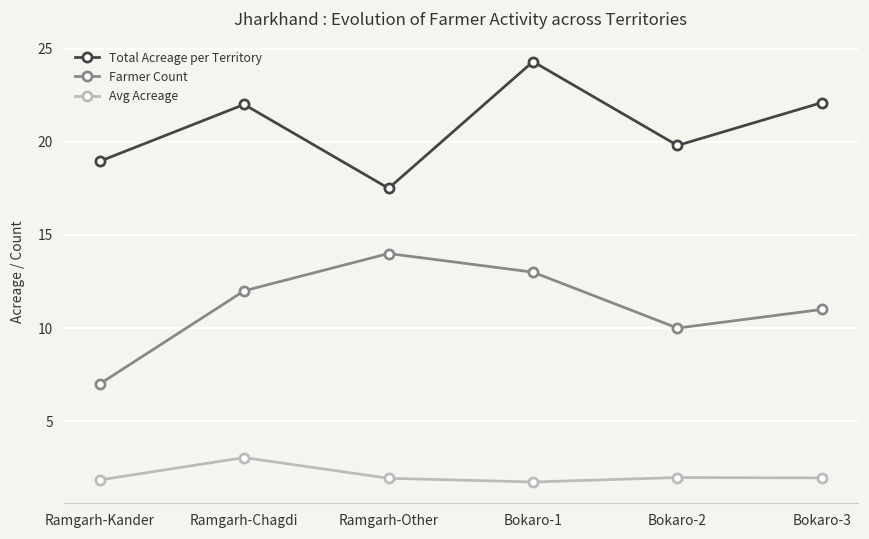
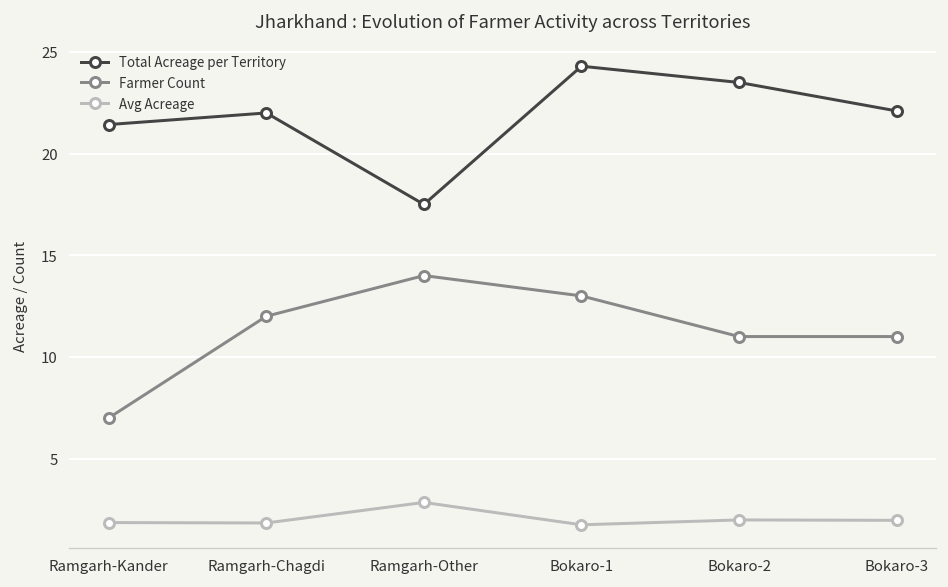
  {
    "Total Acreage per Territory": {
-     "Ramgarh-Kander": 19.0,
+     "Ramgarh-Kander": 21.4,
      "Ramgarh-Chagdi": 22.0,
      "Ramgarh-Other": 17.5,
      "Bokaro-1": 24.3,
-     "Bokaro-2": 19.8,
+     "Bokaro-2": 23.5,
      "Bokaro-3": 22.1
    },
    "Farmer Count": {
      "Ramgarh-Kander": 7,
      "Ramgarh-Chagdi": 12,
      "Ramgarh-Other": 14,
      "Bokaro-1": 13,
-     "Bokaro-2": 10,
+     "Bokaro-2": 11,
      "Bokaro-3": 11
    },
    "Avg Acreage": {
      "Ramgarh-Kander": 1.9,
-     "Ramgarh-Chagdi": 3.1,
-     "Ramgarh-Other": 1.9,
+     "Ramgarh-Chagdi": 1.8,
+     "Ramgarh-Other": 2.8,
      "Bokaro-1": 1.7,
      "Bokaro-2": 2.0,
      "Bokaro-3": 2.0
    }
  }
